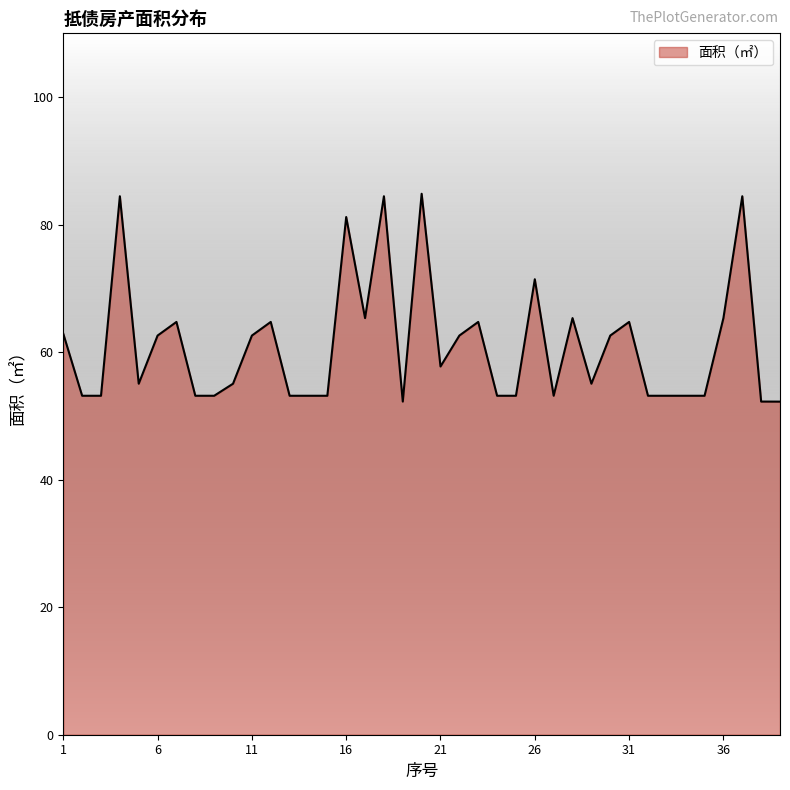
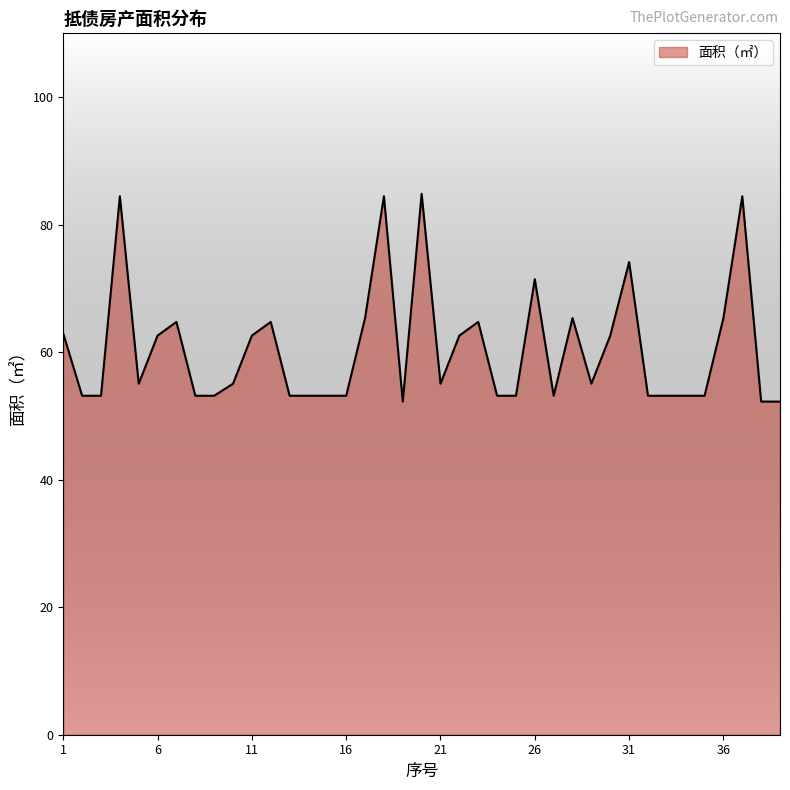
  {
    "1": 63,
    "6": 63,
    "11": 63,
-   "16": 81,
-   "21": 58,
+   "16": 53,
+   "21": 55,
    "26": 71,
-   "31": 65,
+   "31": 74,
    "36": 65
  }
